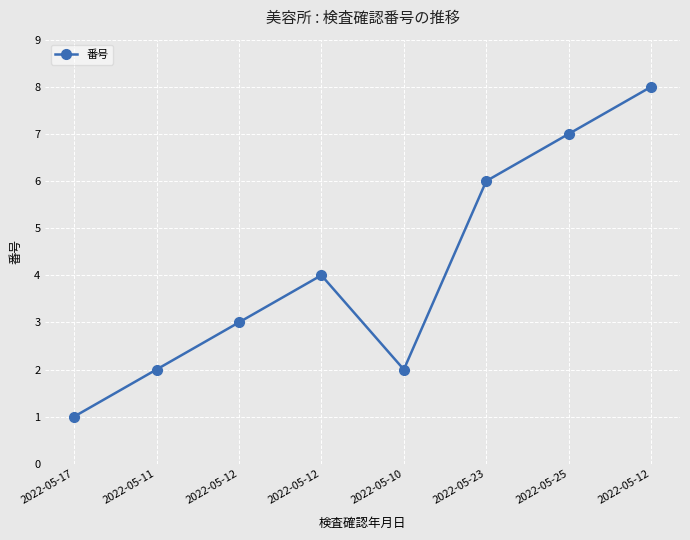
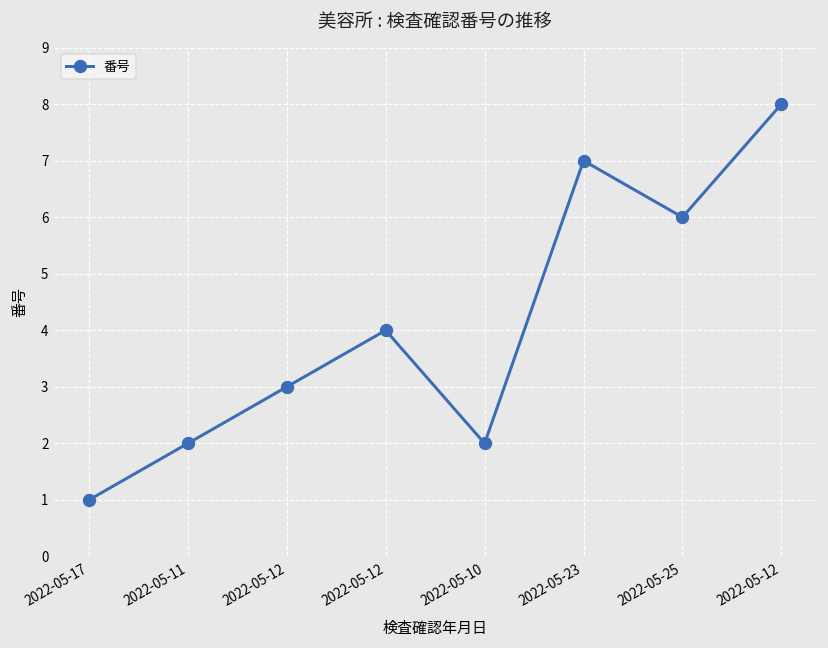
  {
    "2022-05-17": 1,
    "2022-05-11": 2,
    "2022-05-10": 2,
-   "2022-05-23": 6,
-   "2022-05-25": 7
+   "2022-05-23": 7,
+   "2022-05-25": 6
  }
